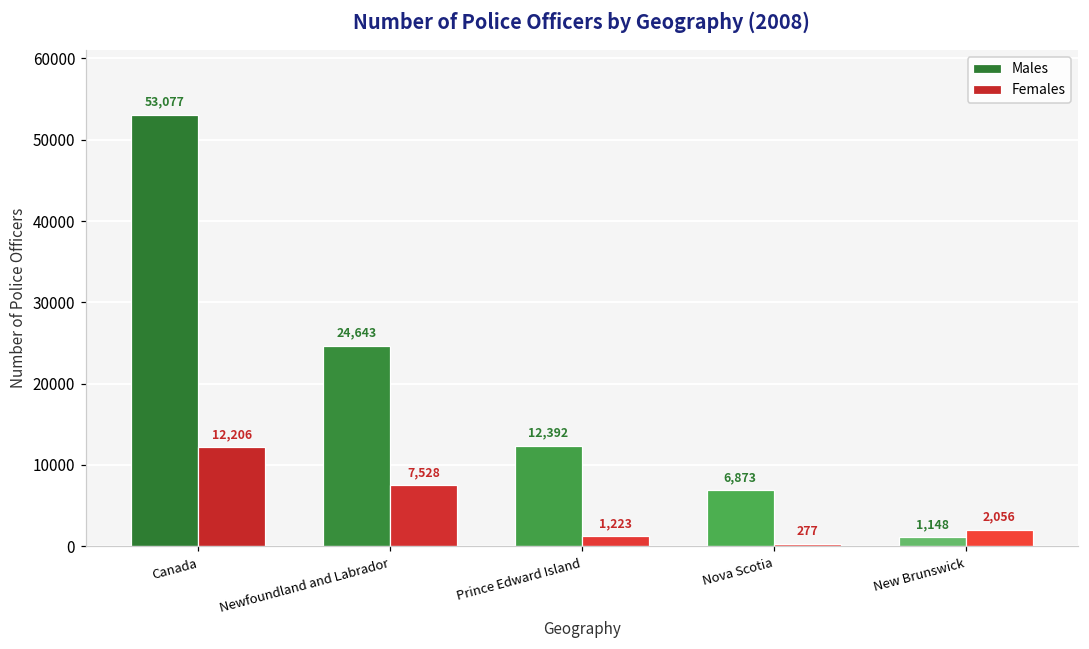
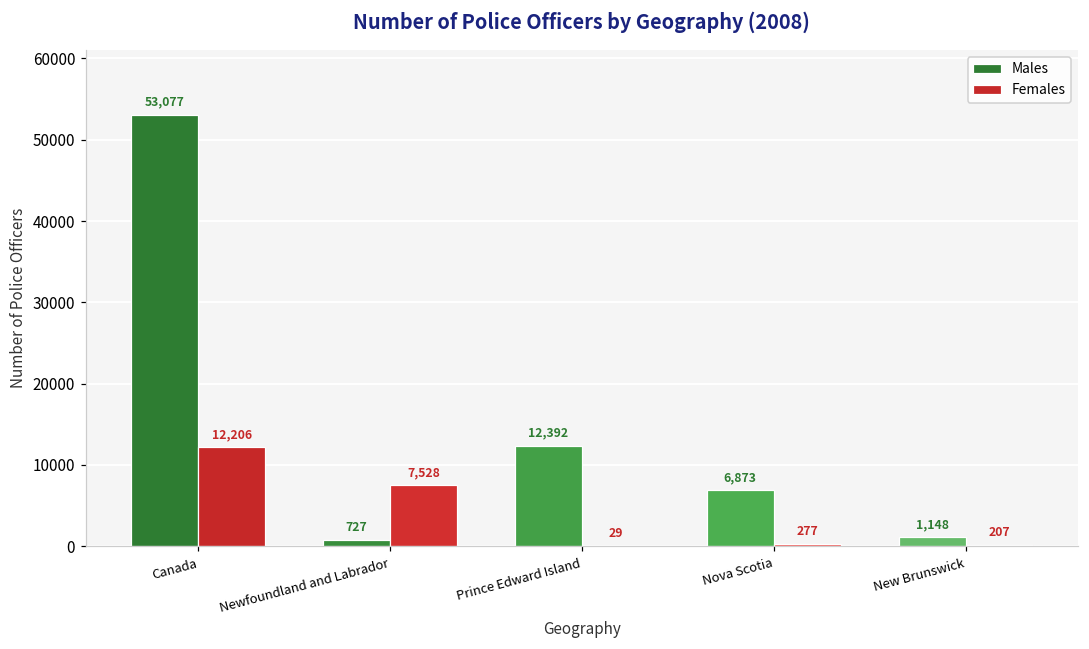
  {
    "Males": {
      "Canada": "53,077",
-     "Newfoundland and Labrador": "24,643",
+     "Newfoundland and Labrador": "727",
      "Prince Edward Island": "12,392",
      "Nova Scotia": "6,873",
      "New Brunswick": "1,148"
    },
    "Females": {
      "Canada": "12,206",
      "Newfoundland and Labrador": "7,528",
-     "Prince Edward Island": "1,223",
+     "Prince Edward Island": "29",
      "Nova Scotia": "277",
-     "New Brunswick": "2,056"
+     "New Brunswick": "207"
    }
  }
